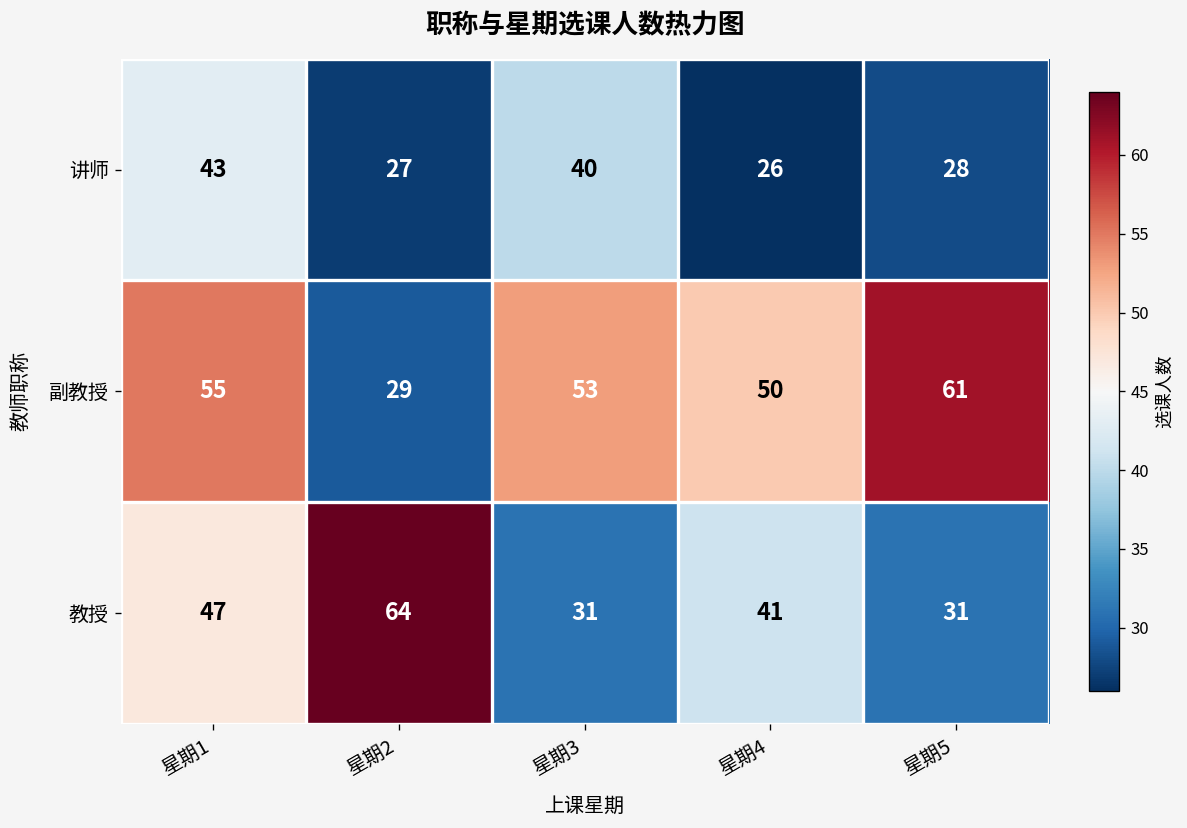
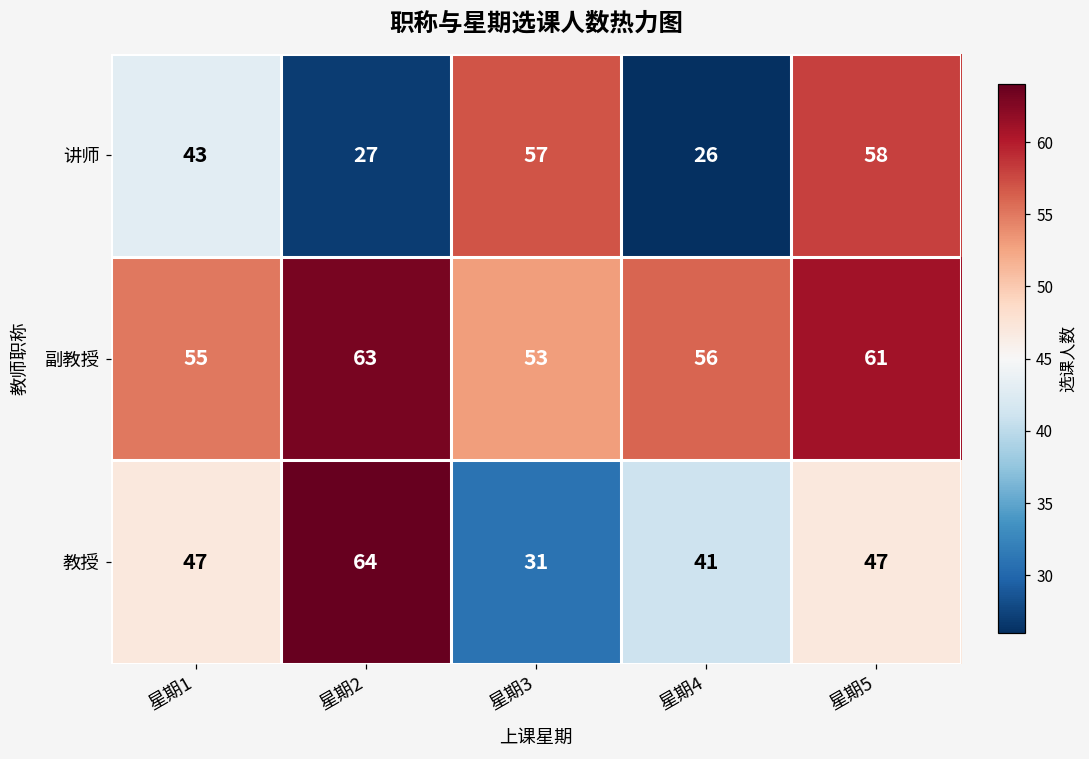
  {
    "讲师": {
      "星期1": 43,
      "星期2": 27,
-     "星期3": 40,
+     "星期3": 57,
      "星期4": 26,
-     "星期5": 28
+     "星期5": 58
    },
    "副教授": {
      "星期1": 55,
-     "星期2": 29,
+     "星期2": 63,
      "星期3": 53,
-     "星期4": 50,
+     "星期4": 56,
      "星期5": 61
    },
    "教授": {
      "星期1": 47,
      "星期2": 64,
      "星期3": 31,
      "星期4": 41,
-     "星期5": 31
+     "星期5": 47
    }
  }
